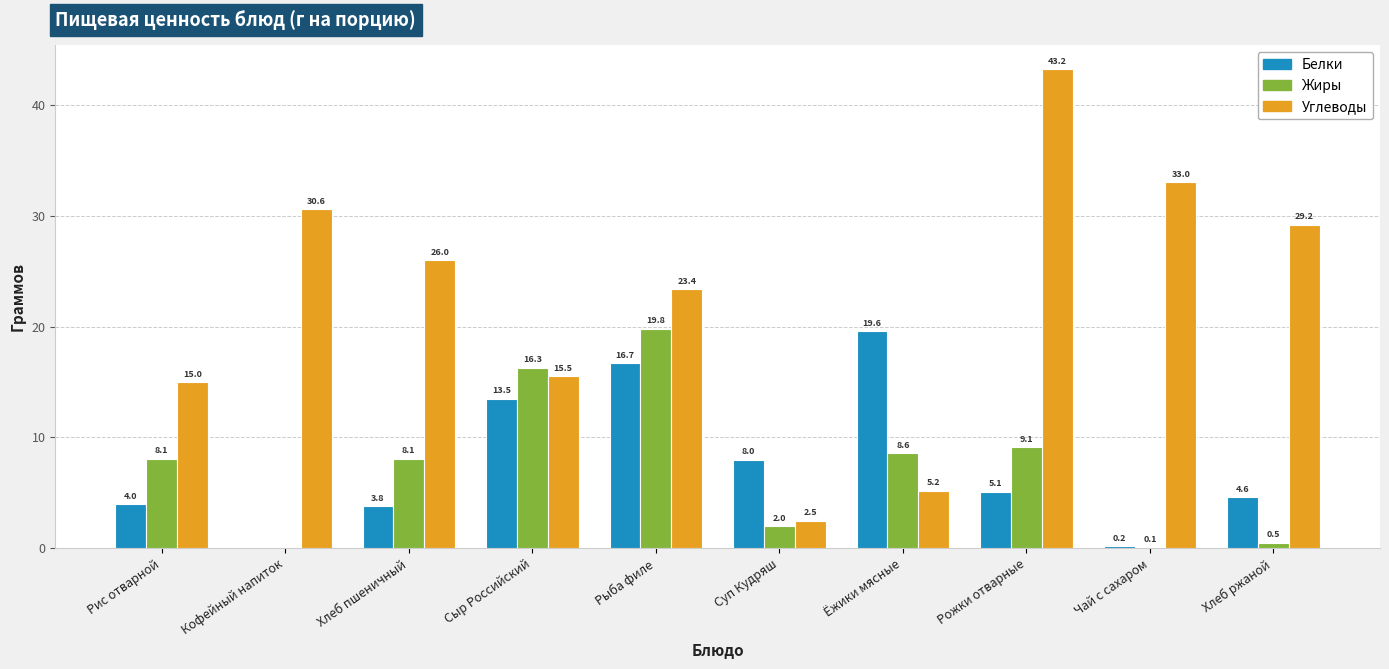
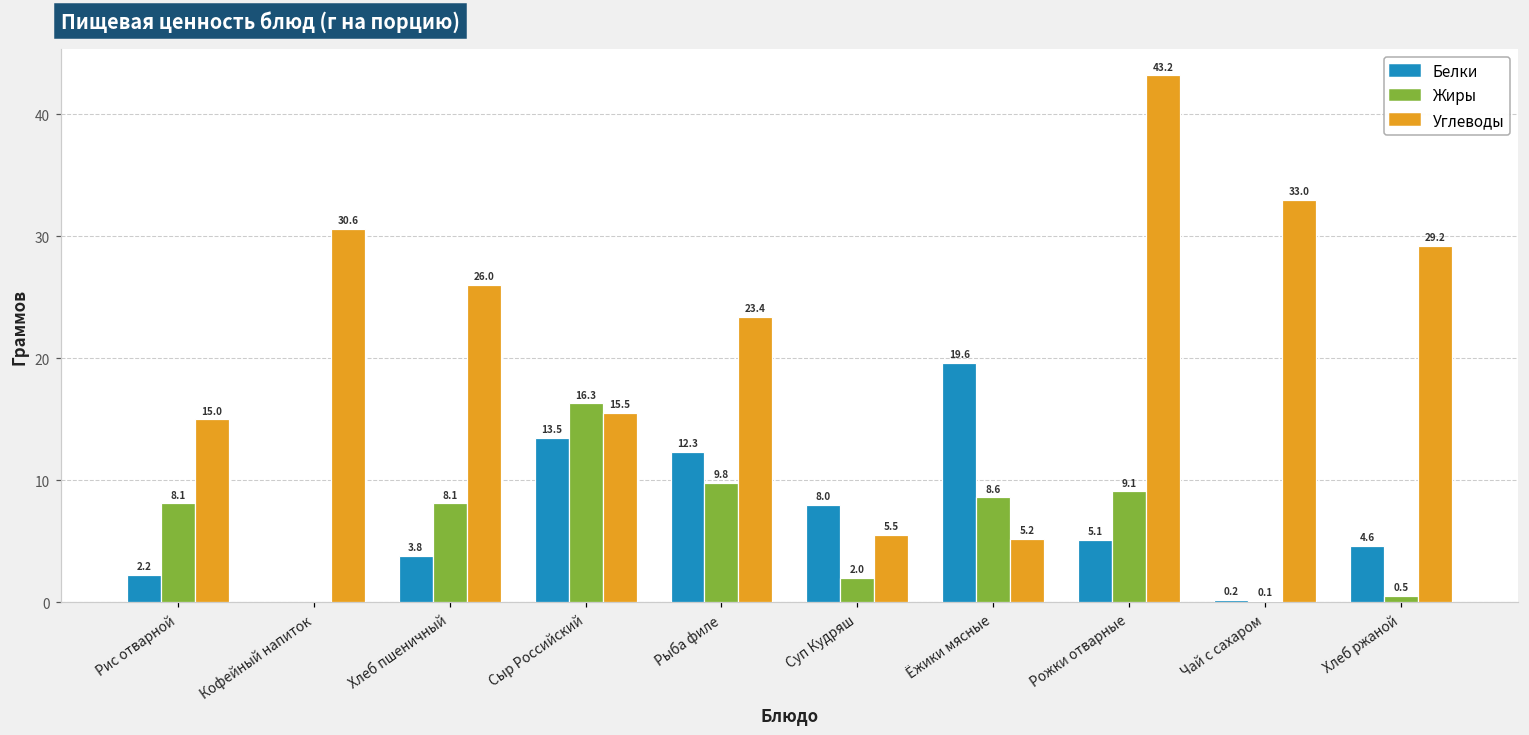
  {
    "Белки": {
-     "Рис отварной": 4.0,
+     "Рис отварной": 2.2,
      "Хлеб пшеничный": 3.8,
      "Сыр Российский": 13.5,
-     "Рыба филе": 16.7,
+     "Рыба филе": 12.3,
      "Суп Кудряш": 8.0,
      "Ёжики мясные": 19.6,
      "Рожки отварные": 5.1,
      "Чай с сахаром": 0.2,
      "Хлеб ржаной": 4.6
    },
    "Жиры": {
      "Рис отварной": 8.1,
      "Хлеб пшеничный": 8.1,
      "Сыр Российский": 16.3,
-     "Рыба филе": 19.8,
+     "Рыба филе": 9.8,
      "Суп Кудряш": 2.0,
      "Ёжики мясные": 8.6,
      "Рожки отварные": 9.1,
      "Чай с сахаром": 0.1,
      "Хлеб ржаной": 0.5
    },
    "Углеводы": {
      "Рис отварной": 15.0,
      "Кофейный напиток": 30.6,
      "Хлеб пшеничный": 26.0,
      "Сыр Российский": 15.5,
      "Рыба филе": 23.4,
-     "Суп Кудряш": 2.5,
+     "Суп Кудряш": 5.5,
      "Ёжики мясные": 5.2,
      "Рожки отварные": 43.2,
      "Чай с сахаром": 33.0,
      "Хлеб ржаной": 29.2
    }
  }
